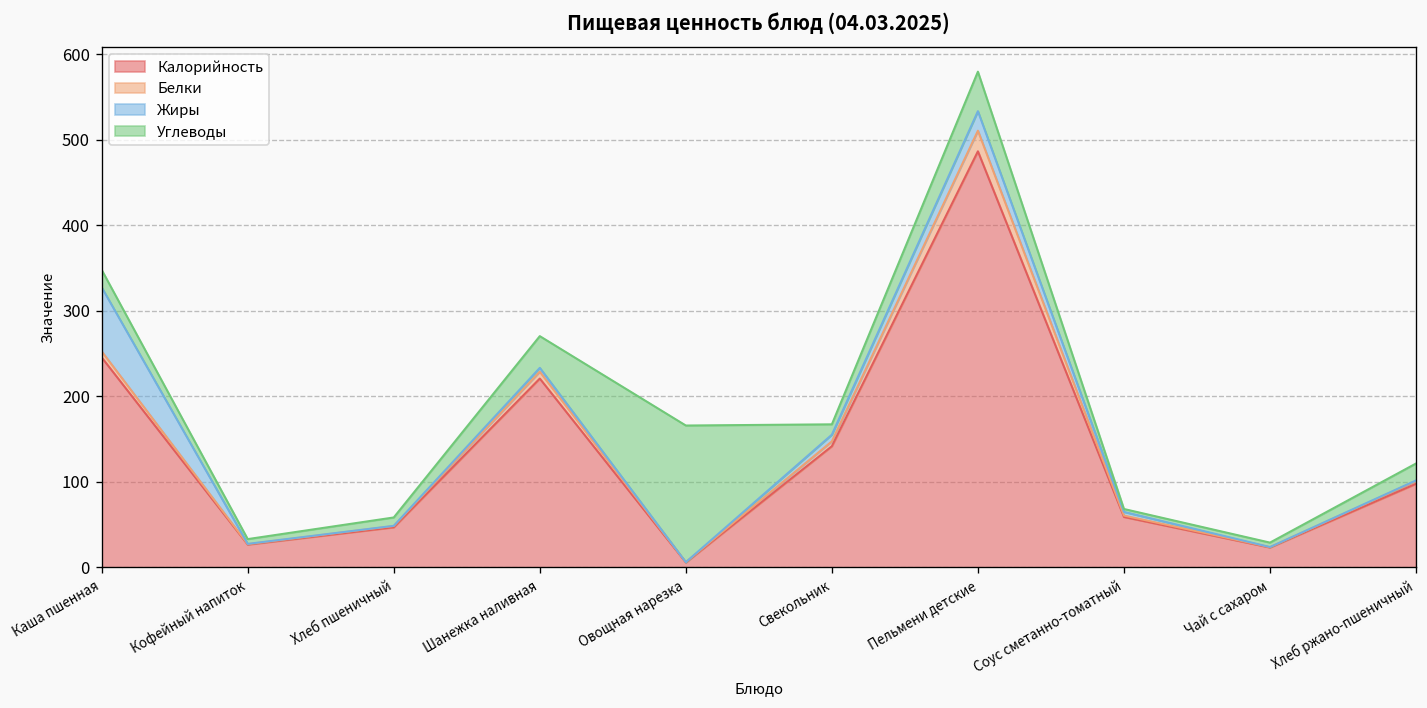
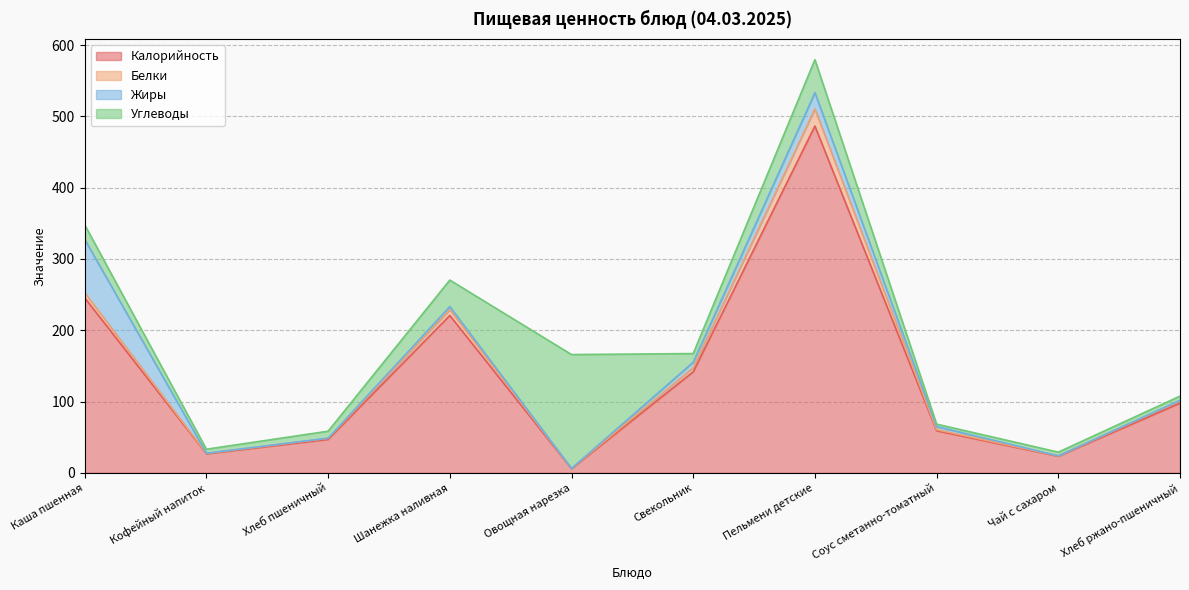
  {
    "Жиры": {
      "Каша пшенная": 70,
      "Шанежка наливная": 0,
      "Свекольник": 10,
      "Пельмени детские": 20
    },
    "Углеводы": {
      "Каша пшенная": 20,
      "Кофейный напиток": 10,
      "Хлеб пшеничный": 10,
      "Шанежка наливная": 40,
      "Овощная нарезка": 160,
      "Свекольник": 10,
      "Пельмени детские": 50,
      "Чай с сахаром": 10,
-     "Хлеб ржано-пшеничный": 20
+     "Хлеб ржано-пшеничный": 10
    }
  }
